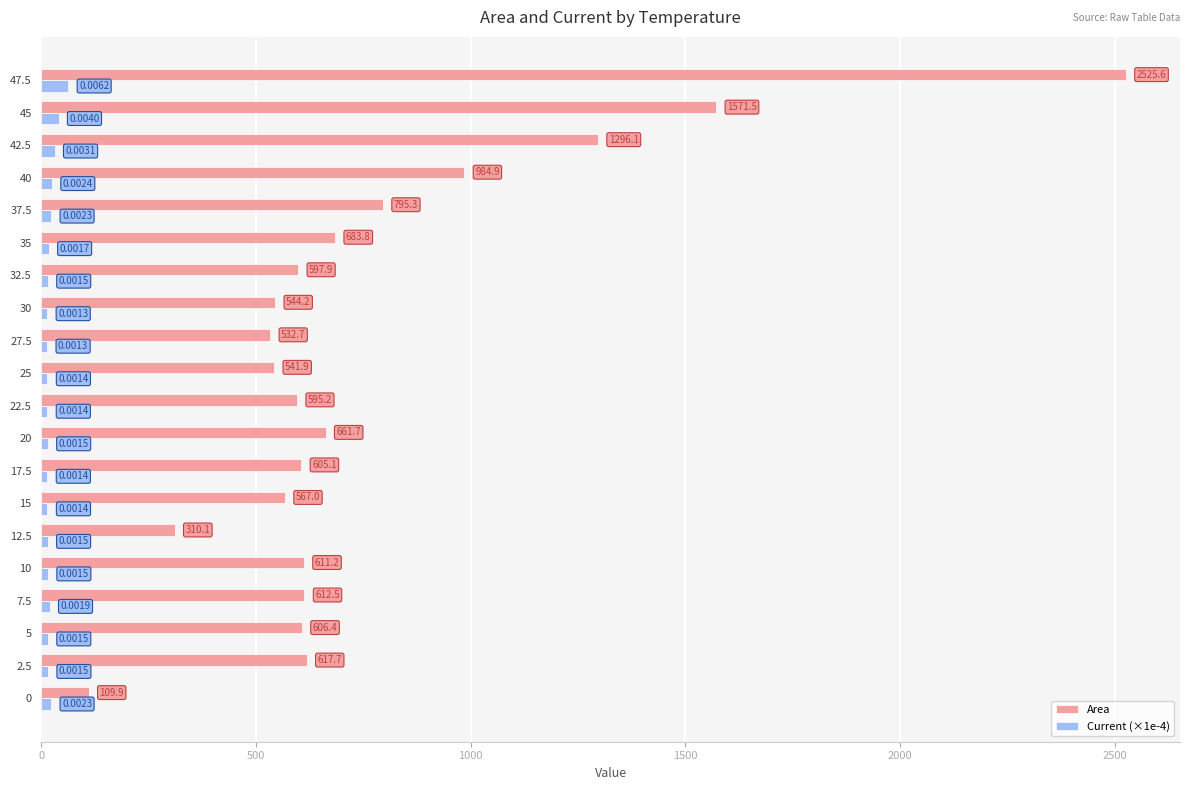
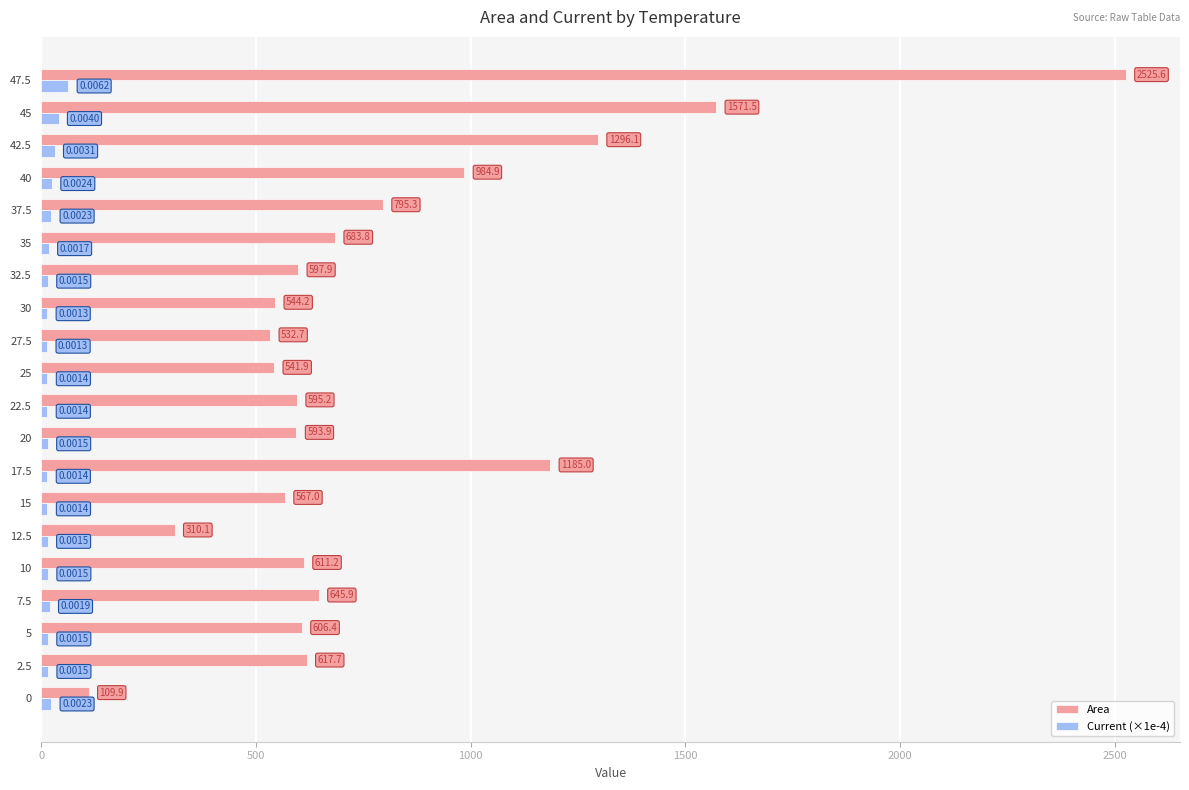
  {
    "Area": {
-     "20": 661.7,
-     "17.5": 605.1,
-     "7.5": 612.5
+     "20": 593.9,
+     "17.5": 1185.0,
+     "7.5": 645.9
    },
    "Current (×1e-4)": {
      "0": 20
    }
  }
